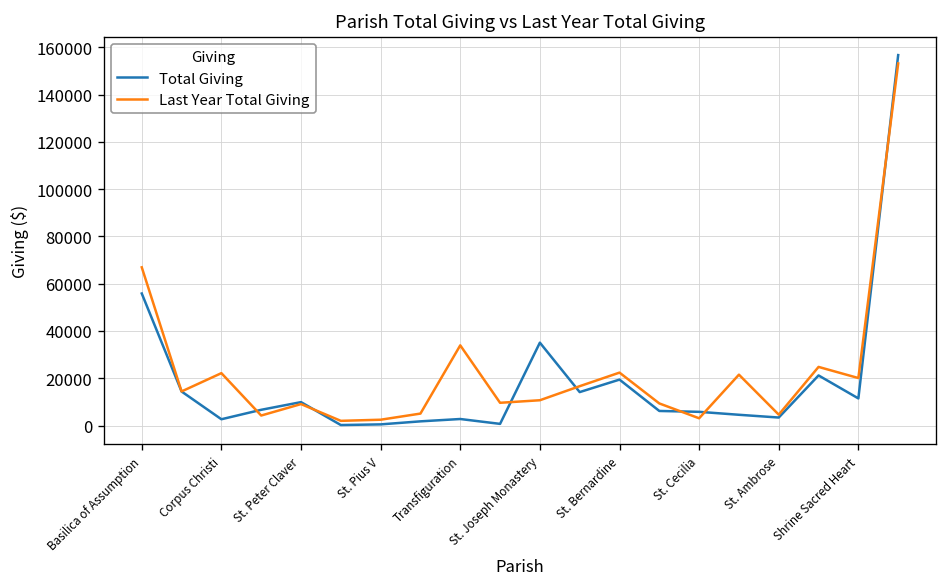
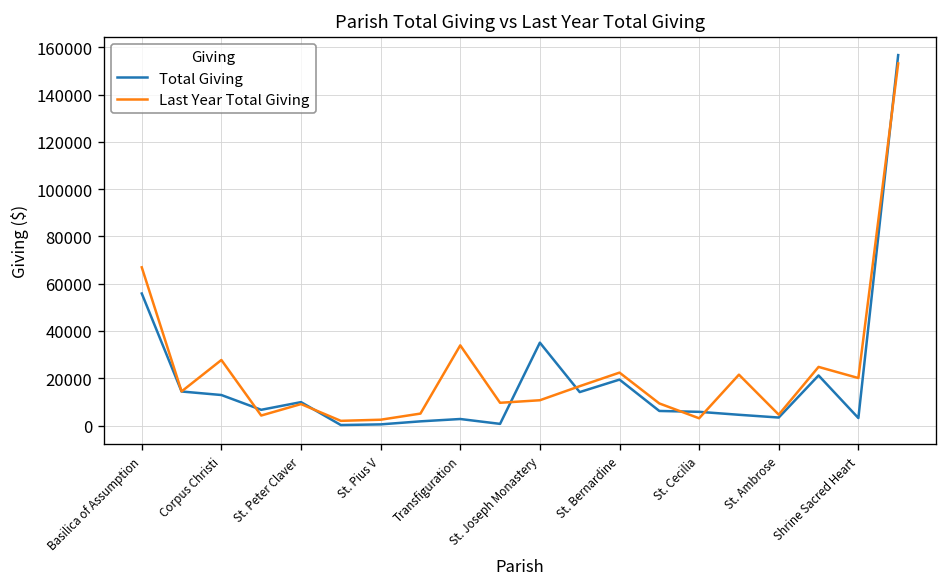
  {
    "Total Giving": {
      "Basilica of Assumption": 56000,
-     "Corpus Christi": 3000,
+     "Corpus Christi": 13000,
      "St. Pius V": 0,
      "Transfiguration": 3000,
      "St. Joseph Monastery": 35000,
      "St. Bernardine": 19000,
      "St. Cecilia": 6000,
-     "Shrine Sacred Heart": 11000
+     "Shrine Sacred Heart": 3000
    },
    "Last Year Total Giving": {
      "Basilica of Assumption": 67000,
-     "Corpus Christi": 22000,
+     "Corpus Christi": 28000,
      "St. Pius V": 2000,
      "Transfiguration": 34000,
      "St. Joseph Monastery": 11000,
      "St. Bernardine": 22000,
      "St. Cecilia": 3000,
      "Shrine Sacred Heart": 20000
    }
  }
